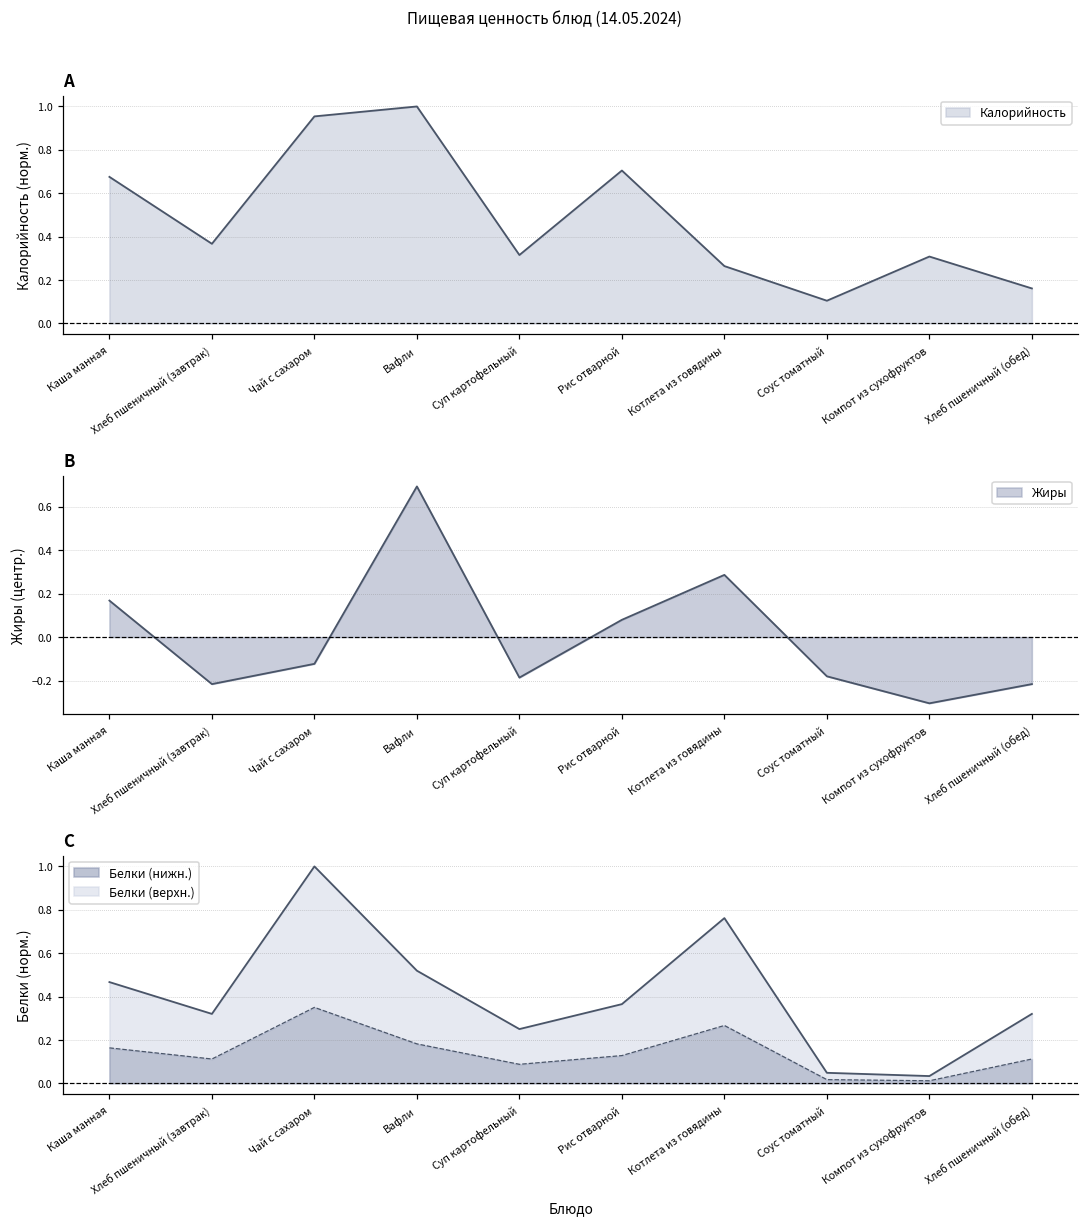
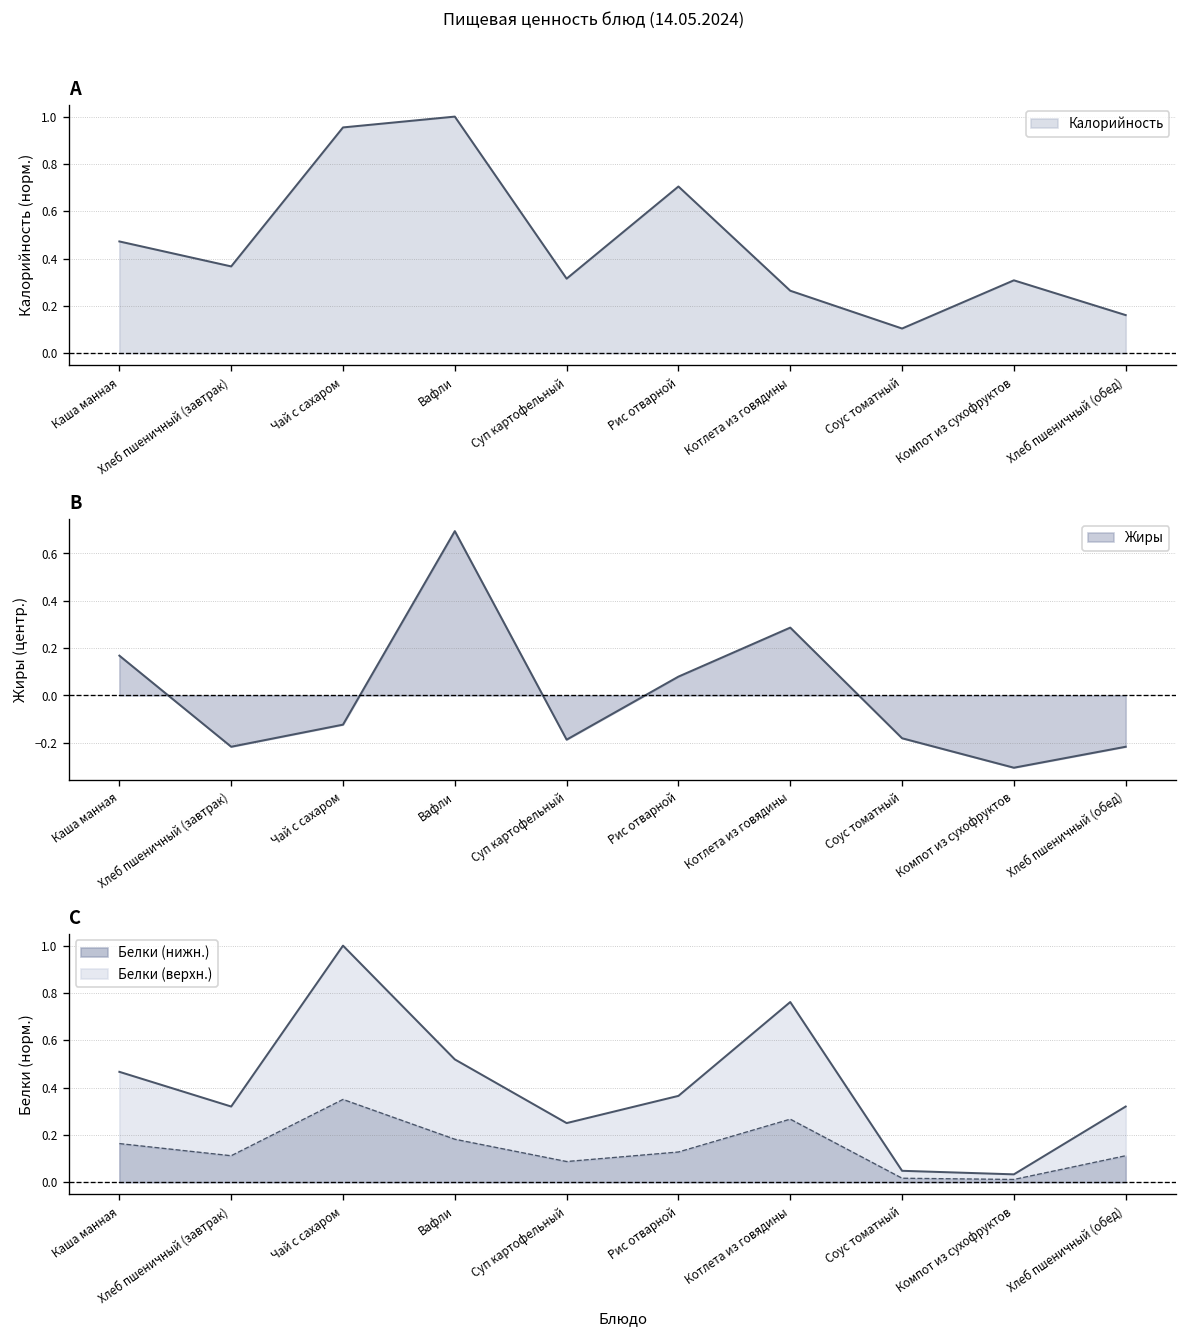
  {
    "A": {
-     "Каша манная": 0.68,
+     "Каша манная": 0.47,
      "Хлеб пшеничный (завтрак)": 0.37,
      "Чай с сахаром": 0.95,
      "Вафли": 1.00,
      "Суп картофельный": 0.32,
      "Рис отварной": 0.70,
      "Котлета из говядины": 0.26,
      "Соус томатный": 0.10,
      "Компот из сухофруктов": 0.31,
      "Хлеб пшеничный (обед)": 0.16
    },
    "C": {
      "Белки (нижн.)": {
        "Каша манная": 0.16,
        "Хлеб пшеничный (завтрак)": 0.11,
        "Чай с сахаром": 0.35,
        "Вафли": 0.18,
        "Суп картофельный": 0.09,
        "Рис отварной": 0.13,
        "Котлета из говядины": 0.27,
        "Соус томатный": 0.02,
        "Компот из сухофруктов": 0.01,
        "Хлеб пшеничный (обед)": 0.11
      }
    }
  }
